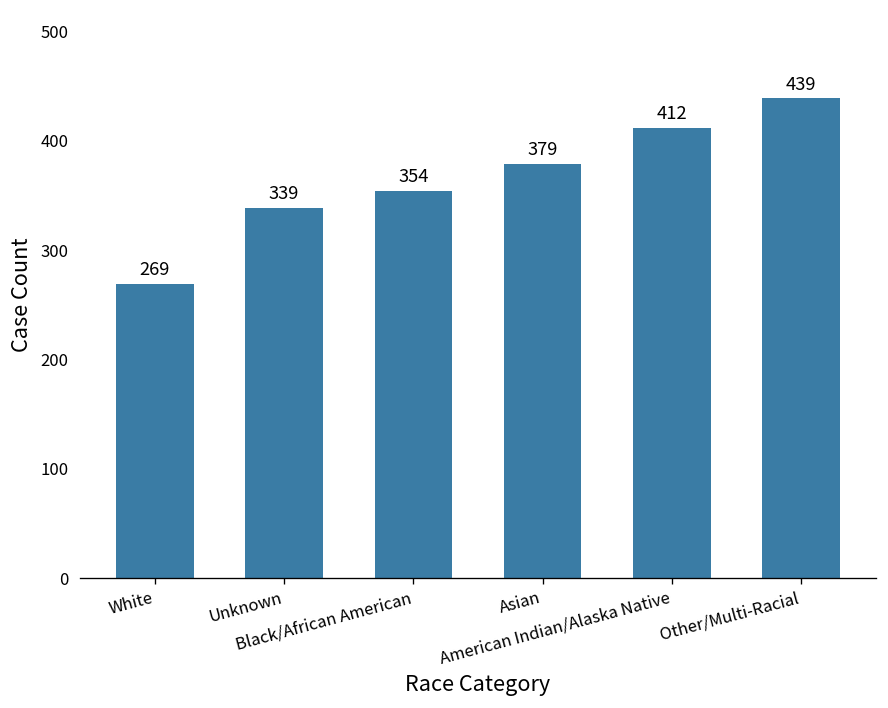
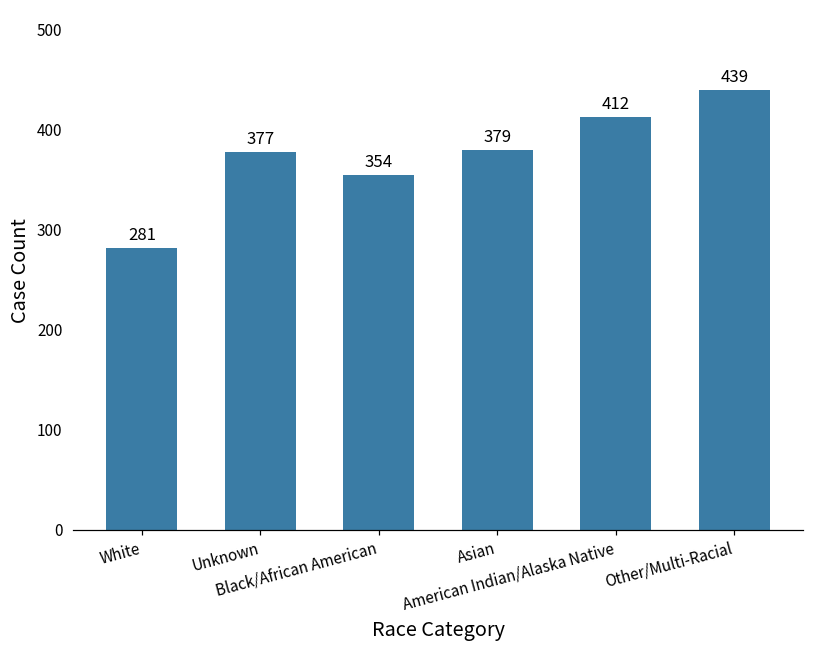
  {
-   "White": 269,
-   "Unknown": 339,
+   "White": 281,
+   "Unknown": 377,
    "Black/African American": 354,
    "Asian": 379,
    "American Indian/Alaska Native": 412,
    "Other/Multi-Racial": 439
  }
